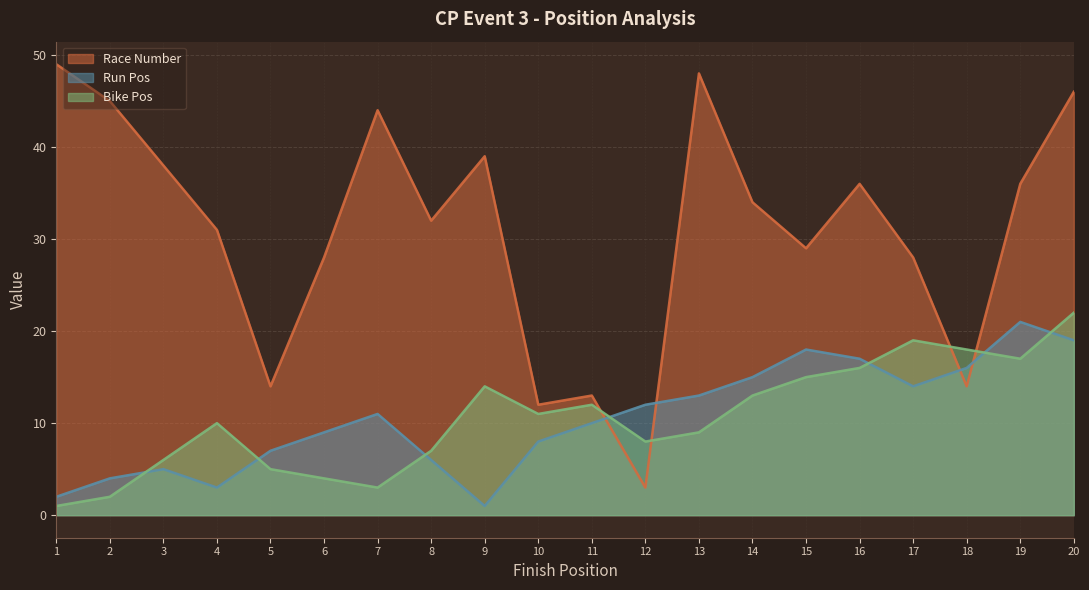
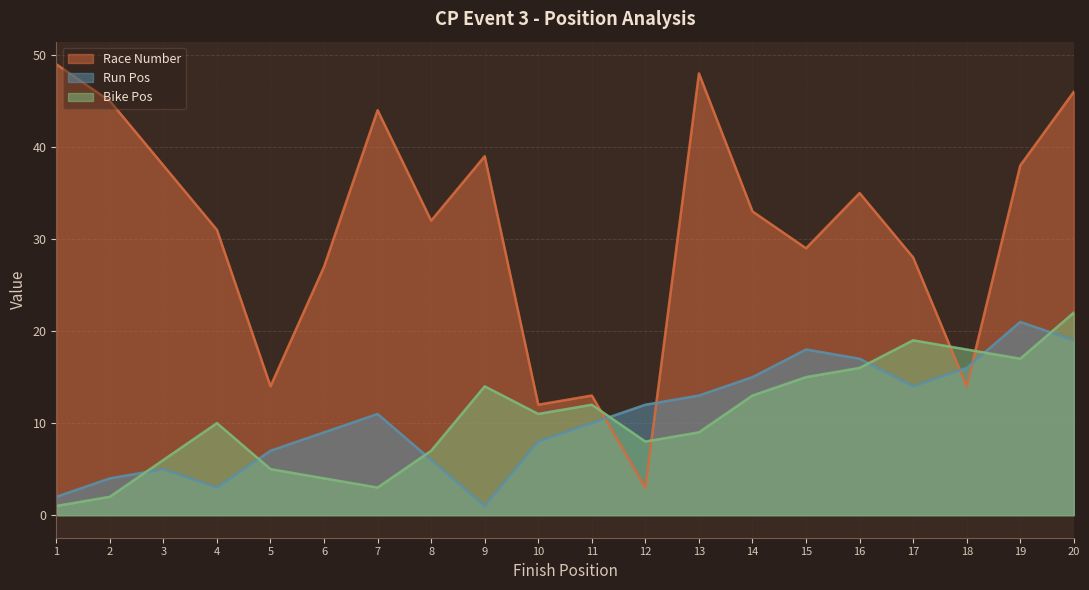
  {
    "Race Number": {
      "1": 49,
      "3": 38,
      "4": 31,
      "5": 14,
-     "6": 28,
+     "6": 27,
      "7": 44,
      "8": 32,
      "9": 39,
      "10": 12,
      "11": 13,
      "12": 3,
      "13": 48,
-     "14": 34,
+     "14": 33,
      "15": 29,
-     "16": 36,
+     "16": 35,
      "17": 28,
      "18": 14,
-     "19": 36,
+     "19": 38,
      "20": 46
    }
  }
